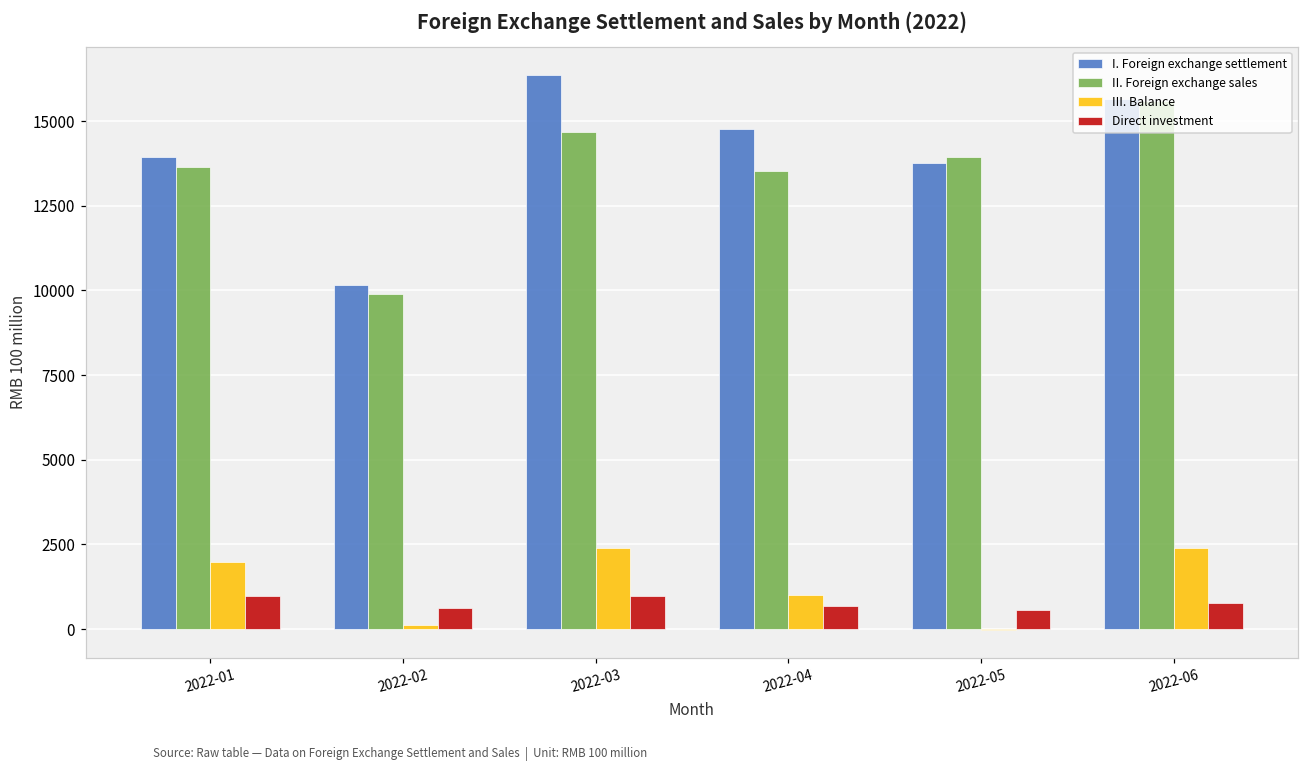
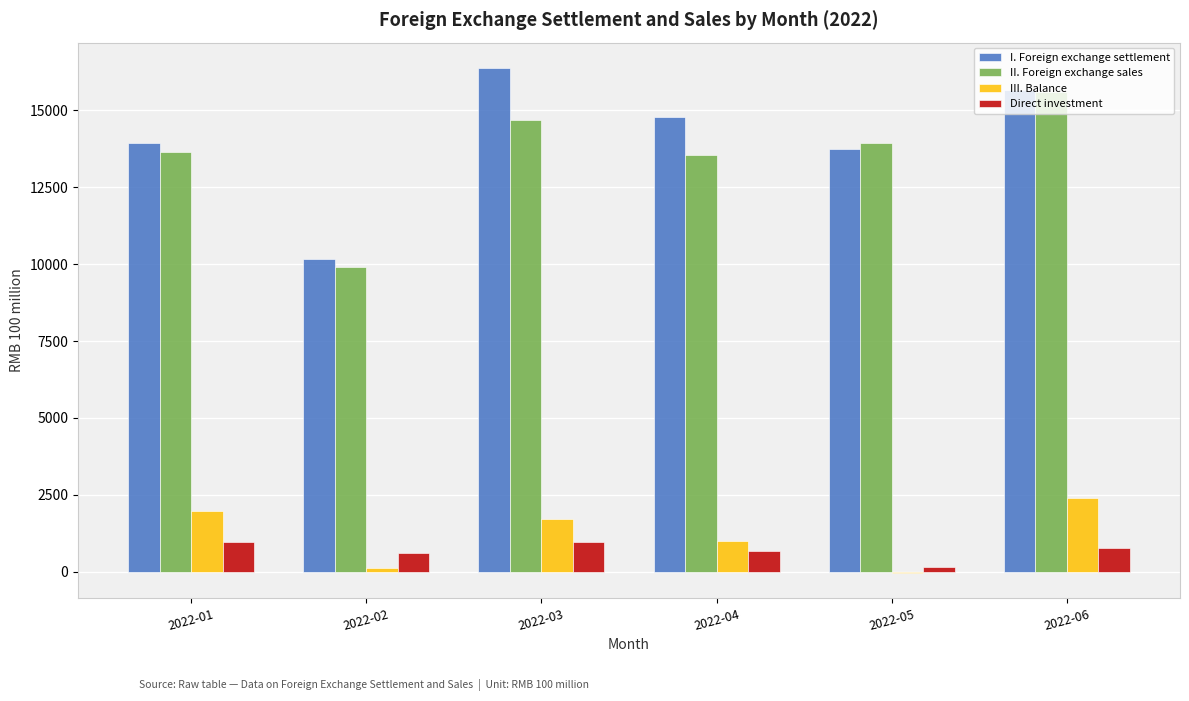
  {
    "I. Foreign exchange settlement": {
      "2022-01": 13900,
      "2022-02": 10200,
      "2022-03": 16400,
      "2022-04": 14800,
      "2022-05": 13700
    },
    "II. Foreign exchange sales": {
      "2022-01": 13600,
      "2022-02": 9900,
      "2022-03": 14700,
      "2022-04": 13500,
      "2022-05": 13900
    },
    "III. Balance": {
      "2022-01": 2000,
      "2022-02": 100,
-     "2022-03": 2400,
+     "2022-03": 1700,
      "2022-04": 1000,
      "2022-06": 2400
    },
    "Direct investment": {
      "2022-01": 1000,
      "2022-02": 600,
      "2022-03": 1000,
      "2022-04": 700,
-     "2022-05": 600,
+     "2022-05": 200,
      "2022-06": 800
    }
  }
